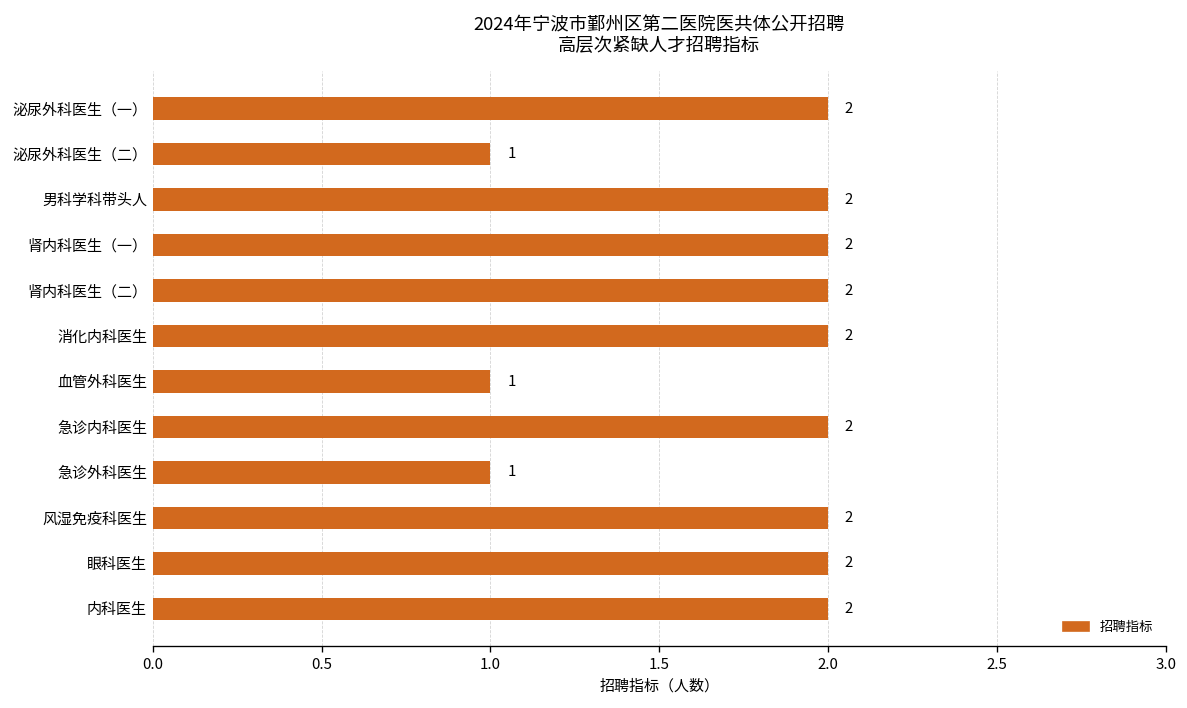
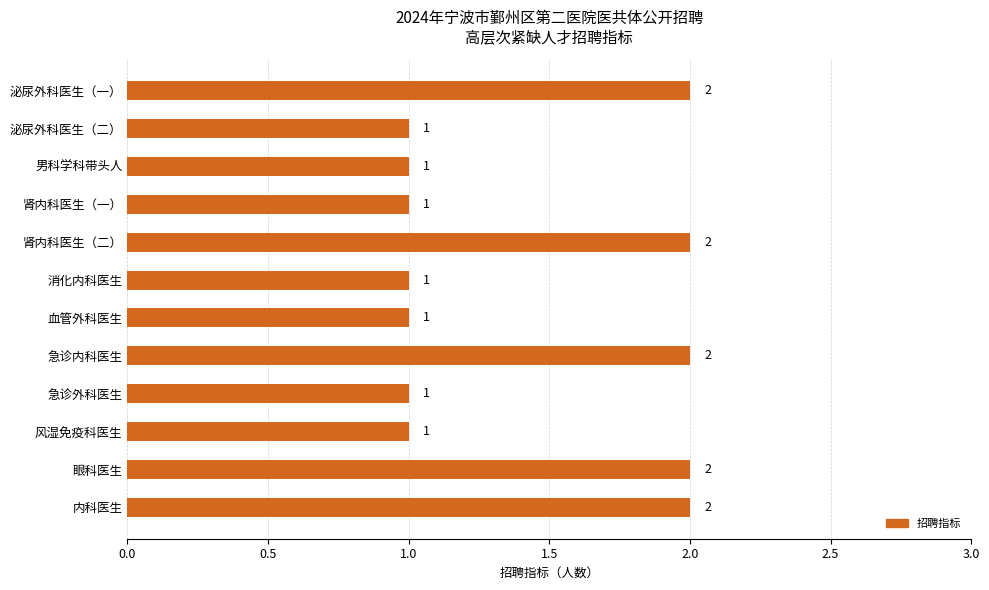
  {
    "泌尿外科医生（一）": 2,
    "泌尿外科医生（二）": 1,
-   "男科学科带头人": 2,
-   "肾内科医生（一）": 2,
+   "男科学科带头人": 1,
+   "肾内科医生（一）": 1,
    "肾内科医生（二）": 2,
-   "消化内科医生": 2,
+   "消化内科医生": 1,
    "血管外科医生": 1,
    "急诊内科医生": 2,
    "急诊外科医生": 1,
-   "风湿免疫科医生": 2,
+   "风湿免疫科医生": 1,
    "眼科医生": 2,
    "内科医生": 2
  }
